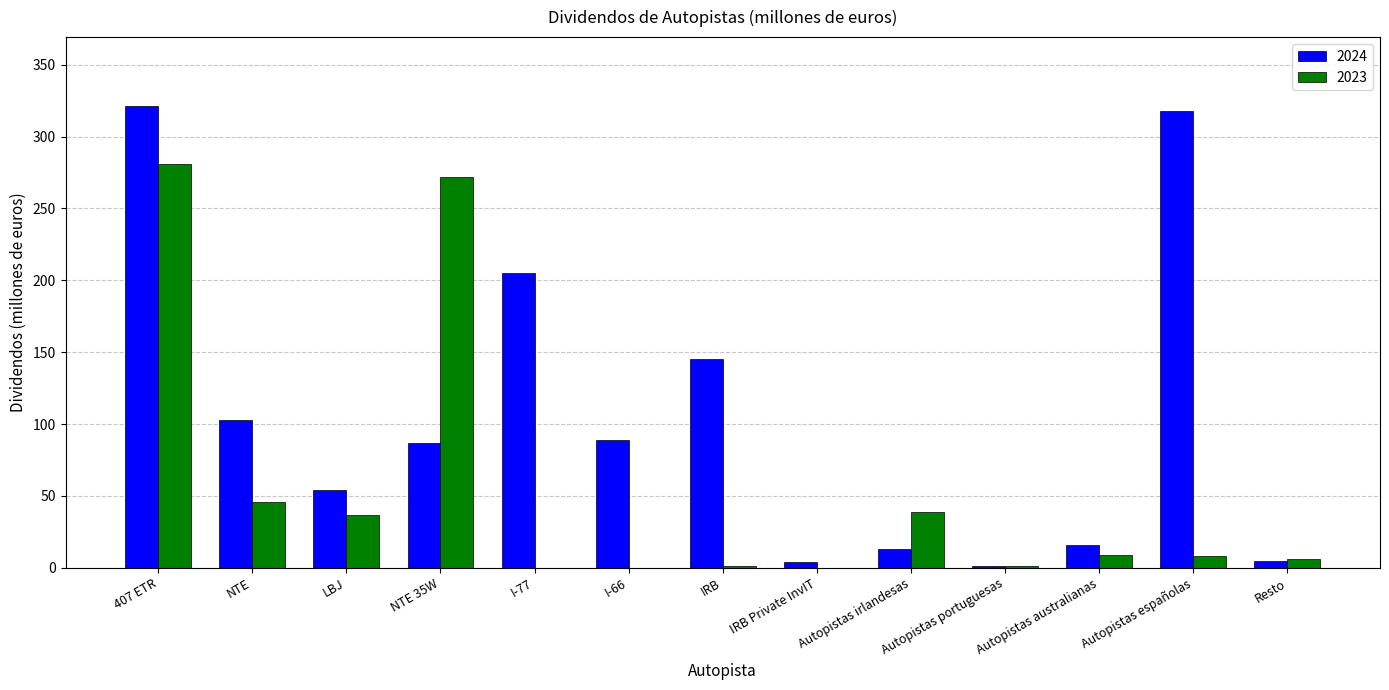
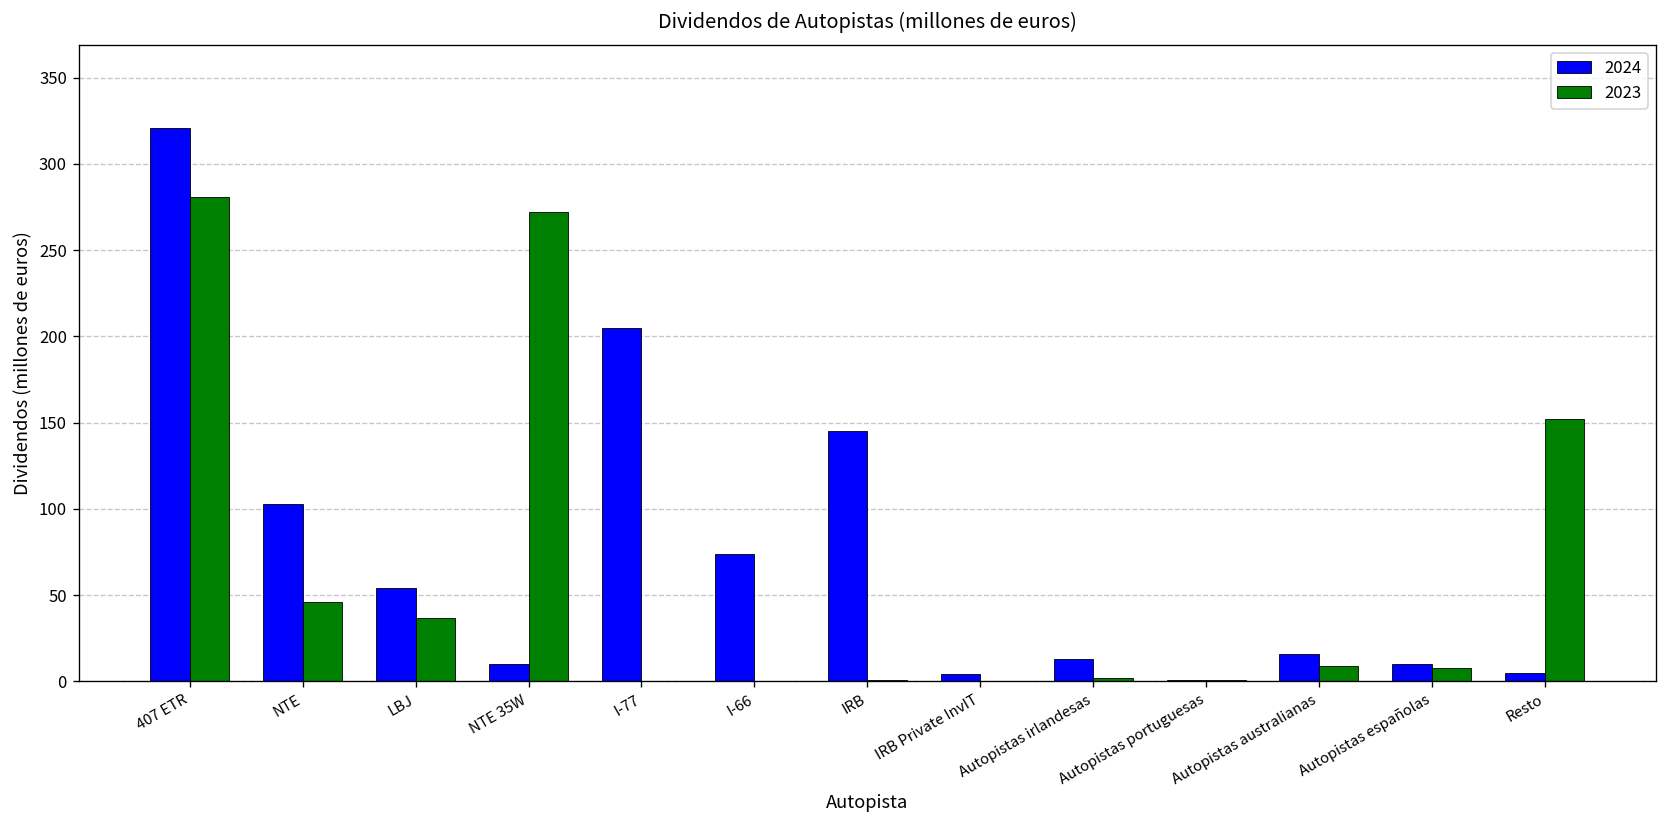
  {
    "2024": {
      "407 ETR": 321,
      "NTE": 103,
      "LBJ": 54,
-     "NTE 35W": 87,
+     "NTE 35W": 10,
      "I-77": 205,
-     "I-66": 89,
+     "I-66": 74,
      "IRB": 145,
      "IRB Private InvIT": 4,
      "Autopistas irlandesas": 13,
      "Autopistas australianas": 16,
-     "Autopistas españolas": 318,
+     "Autopistas españolas": 10,
      "Resto": 5
    },
    "2023": {
      "407 ETR": 281,
      "NTE": 46,
      "LBJ": 37,
      "NTE 35W": 272,
      "I-77": 0,
      "I-66": 0,
      "IRB Private InvIT": 0,
-     "Autopistas irlandesas": 39,
+     "Autopistas irlandesas": 2,
      "Autopistas australianas": 9,
      "Autopistas españolas": 8,
-     "Resto": 6
+     "Resto": 152
    }
  }
